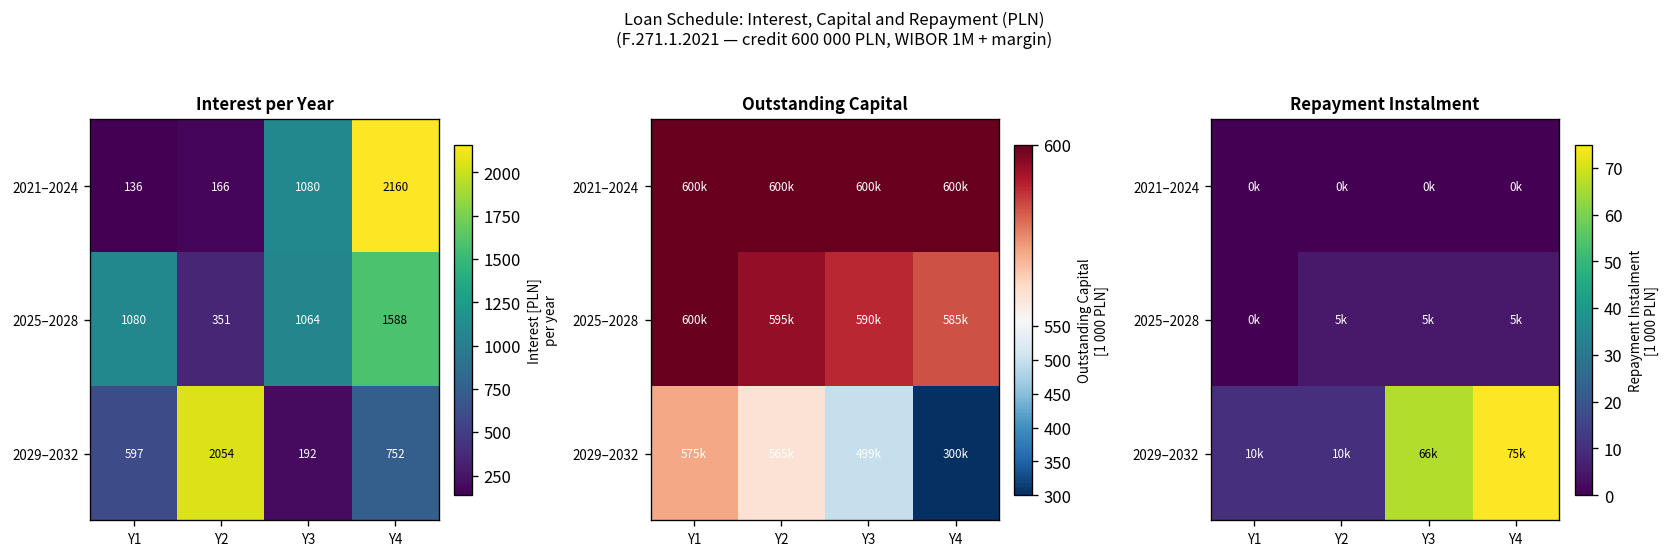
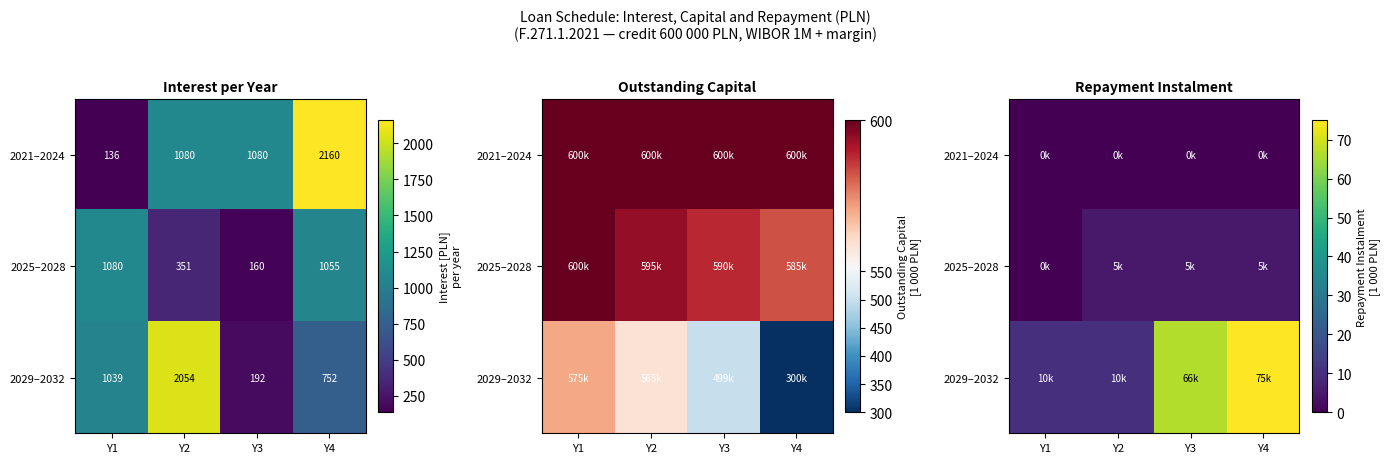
  {
    "Interest per Year": {
      "2021–2024": {
        "Y1": "136",
-       "Y2": "166",
+       "Y2": "1080",
        "Y3": "1080",
        "Y4": "2160"
      },
      "2025–2028": {
        "Y1": "1080",
        "Y2": "351",
-       "Y3": "1064",
-       "Y4": "1588"
+       "Y3": "160",
+       "Y4": "1055"
      },
      "2029–2032": {
-       "Y1": "597",
+       "Y1": "1039",
        "Y2": "2054",
        "Y3": "192",
        "Y4": "752"
      }
    },
    "Outstanding Capital": {
      "2021–2024": {
        "Y1": "600k",
        "Y2": "600k",
        "Y3": "600k",
        "Y4": "600k"
      },
      "2025–2028": {
        "Y1": "600k",
        "Y2": "595k",
        "Y3": "590k",
        "Y4": "585k"
      },
      "2029–2032": {
        "Y1": "575k",
        "Y3": "499k",
        "Y4": "300k"
      }
    },
    "Repayment Instalment": {
      "2021–2024": {
        "Y1": "0k",
        "Y2": "0k",
        "Y3": "0k",
        "Y4": "0k"
      },
      "2025–2028": {
        "Y1": "0k",
        "Y2": "5k",
        "Y3": "5k",
        "Y4": "5k"
      },
      "2029–2032": {
        "Y1": "10k",
        "Y2": "10k",
        "Y3": "66k",
        "Y4": "75k"
      }
    }
  }
